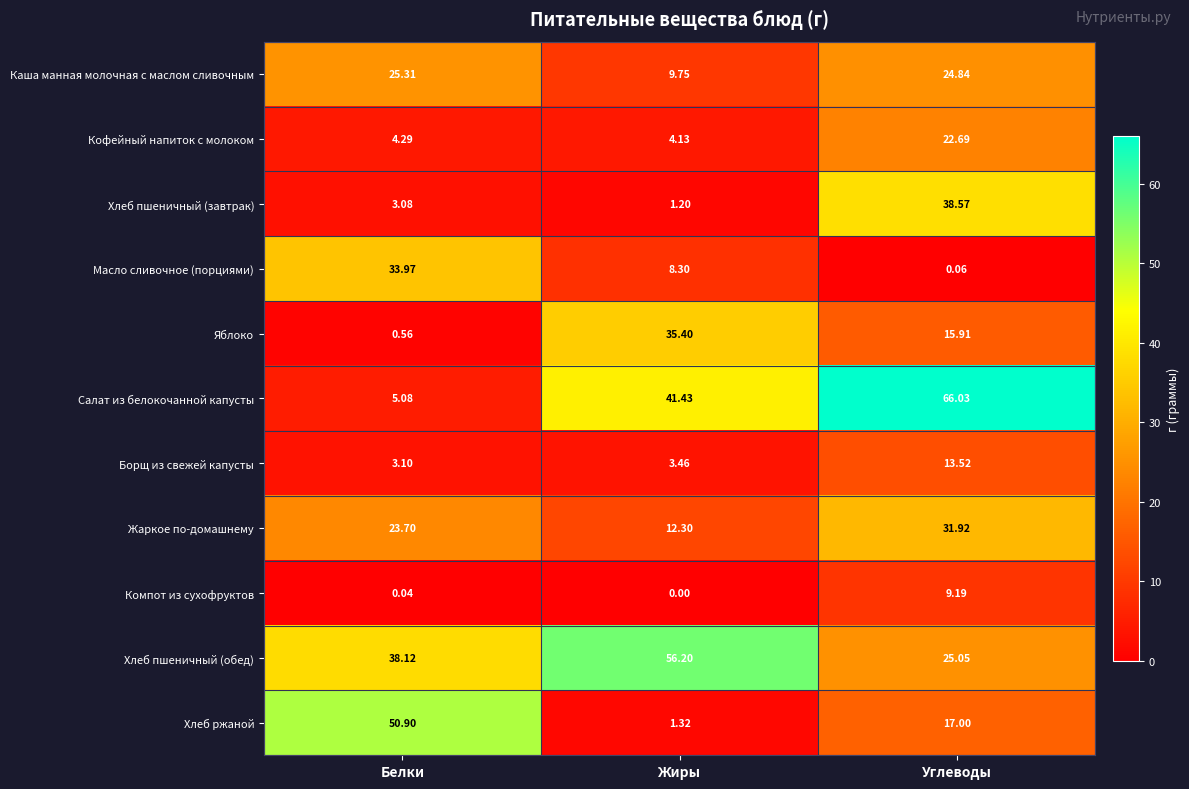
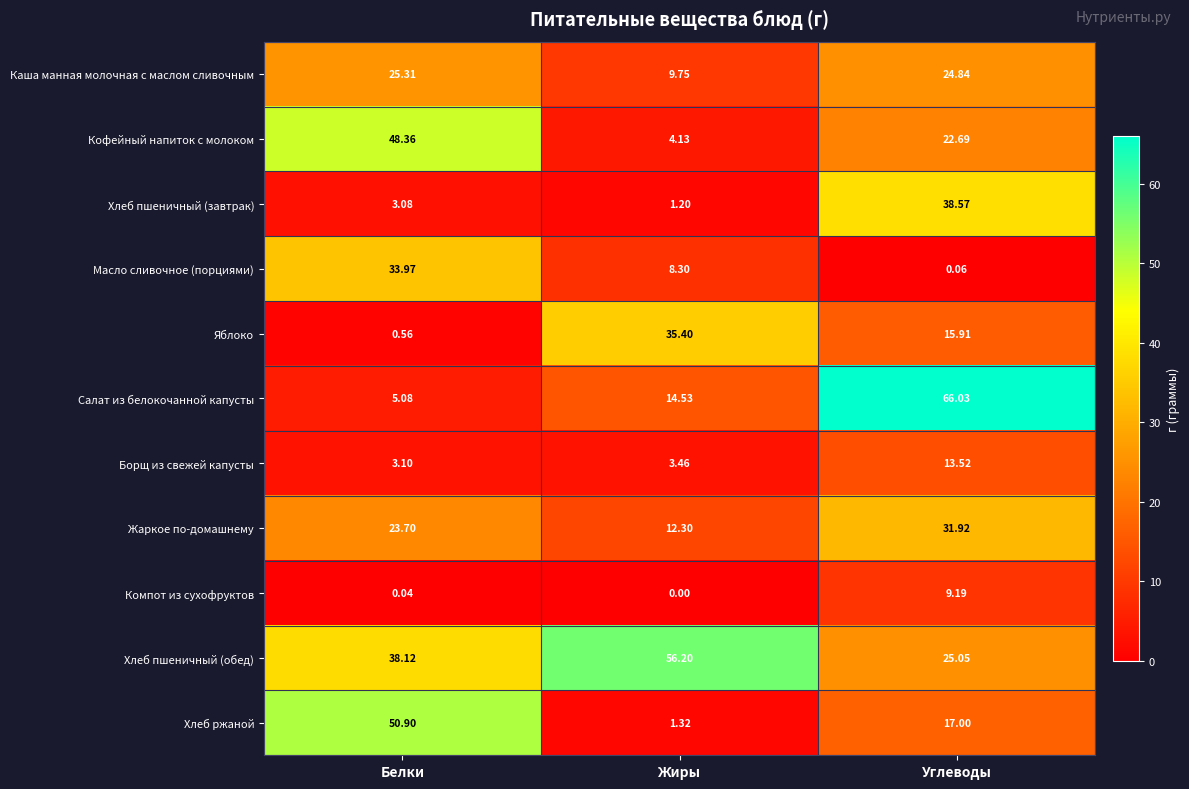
  {
    "Каша манная молочная с маслом сливочным": {
      "Белки": 25.31,
      "Жиры": 9.75,
      "Углеводы": 24.84
    },
    "Кофейный напиток с молоком": {
-     "Белки": 4.29,
+     "Белки": 48.36,
      "Жиры": 4.13,
      "Углеводы": 22.69
    },
    "Хлеб пшеничный (завтрак)": {
      "Белки": 3.08,
      "Жиры": 1.20,
      "Углеводы": 38.57
    },
    "Масло сливочное (порциями)": {
      "Белки": 33.97,
      "Жиры": 8.30,
      "Углеводы": 0.06
    },
    "Яблоко": {
      "Белки": 0.56,
      "Жиры": 35.40,
      "Углеводы": 15.91
    },
    "Салат из белокочанной капусты": {
      "Белки": 5.08,
-     "Жиры": 41.43,
+     "Жиры": 14.53,
      "Углеводы": 66.03
    },
    "Борщ из свежей капусты": {
      "Белки": 3.10,
      "Жиры": 3.46,
      "Углеводы": 13.52
    },
    "Жаркое по-домашнему": {
      "Белки": 23.70,
      "Жиры": 12.30,
      "Углеводы": 31.92
    },
    "Компот из сухофруктов": {
      "Белки": 0.04,
      "Жиры": 0.00,
      "Углеводы": 9.19
    },
    "Хлеб пшеничный (обед)": {
      "Белки": 38.12,
      "Жиры": 56.20,
      "Углеводы": 25.05
    },
    "Хлеб ржаной": {
      "Белки": 50.90,
      "Жиры": 1.32,
      "Углеводы": 17.00
    }
  }
